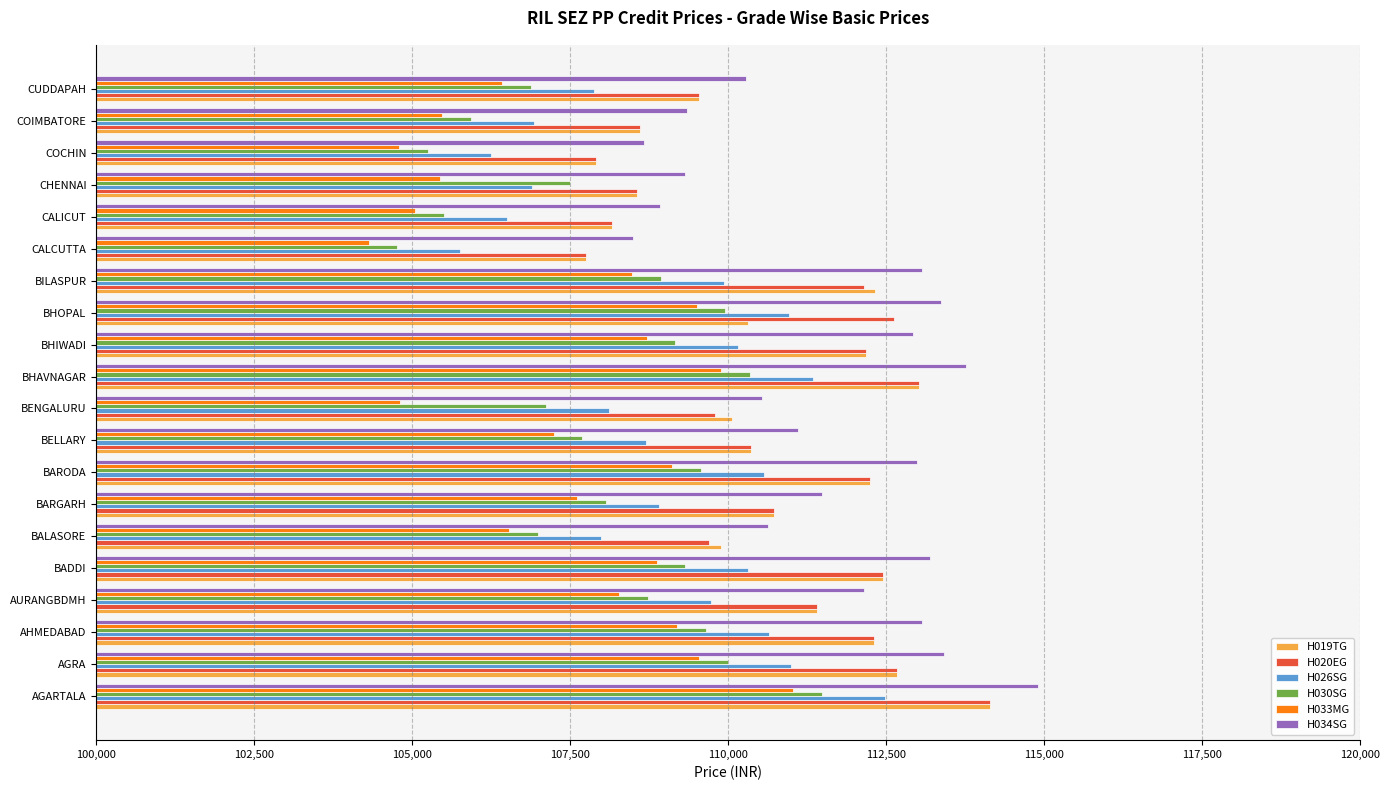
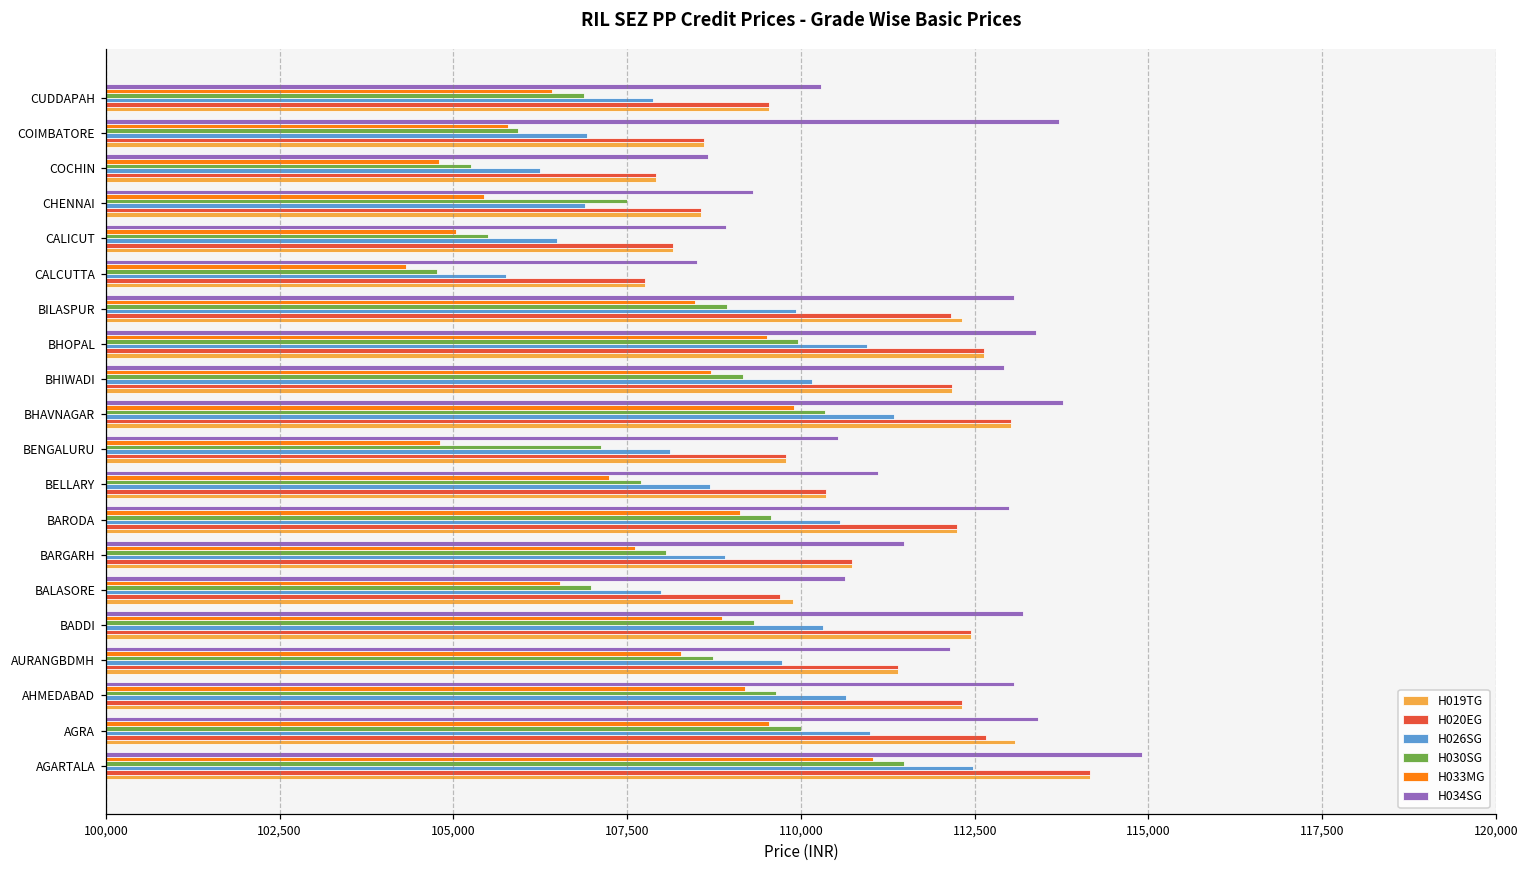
  {
    "H019TG": {
      "CUDDAPAH": "109,500",
      "COIMBATORE": "108,600",
      "COCHIN": "107,900",
      "CHENNAI": "108,600",
      "CALICUT": "108,200",
      "CALCUTTA": "107,800",
      "BILASPUR": "112,300",
-     "BHOPAL": "110,300",
+     "BHOPAL": "112,600",
      "BHIWADI": "112,200",
      "BHAVNAGAR": "113,000",
-     "BENGALURU": "110,100",
+     "BENGALURU": "109,800",
      "BELLARY": "110,400",
      "BARODA": "112,200",
      "BARGARH": "110,700",
      "BALASORE": "109,900",
      "BADDI": "112,500",
      "AURANGBDMH": "111,400",
      "AHMEDABAD": "112,300",
-     "AGRA": "112,700",
+     "AGRA": "113,100",
      "AGARTALA": "114,200"
    },
    "H020EG": {
      "CUDDAPAH": "109,500",
      "COIMBATORE": "108,600",
      "COCHIN": "107,900",
      "CHENNAI": "108,600",
      "CALICUT": "108,200",
      "CALCUTTA": "107,800",
      "BILASPUR": "112,200",
      "BHOPAL": "112,600",
      "BHIWADI": "112,200",
      "BHAVNAGAR": "113,000",
      "BENGALURU": "109,800",
      "BELLARY": "110,400",
      "BARODA": "112,200",
      "BARGARH": "110,700",
      "BALASORE": "109,700",
      "BADDI": "112,500",
      "AURANGBDMH": "111,400",
      "AHMEDABAD": "112,300",
      "AGRA": "112,700",
      "AGARTALA": "114,200"
    },
    "H026SG": {
      "CUDDAPAH": "107,900",
      "COIMBATORE": "106,900",
      "COCHIN": "106,200",
      "CHENNAI": "106,900",
      "CALICUT": "106,500",
      "CALCUTTA": "105,800",
      "BILASPUR": "109,900",
      "BHOPAL": "111,000",
      "BHIWADI": "110,200",
      "BHAVNAGAR": "111,300",
      "BENGALURU": "108,100",
      "BELLARY": "108,700",
      "BARODA": "110,600",
      "BARGARH": "108,900",
      "BALASORE": "108,000",
      "BADDI": "110,300",
      "AURANGBDMH": "109,700",
      "AHMEDABAD": "110,600",
      "AGRA": "111,000",
      "AGARTALA": "112,500"
    },
    "H030SG": {
      "CUDDAPAH": "106,900",
      "COIMBATORE": "105,900",
      "COCHIN": "105,200",
      "CHENNAI": "107,500",
      "CALICUT": "105,500",
      "CALCUTTA": "104,800",
      "BILASPUR": "108,900",
      "BHOPAL": "110,000",
      "BHIWADI": "109,200",
      "BHAVNAGAR": "110,300",
      "BENGALURU": "107,100",
      "BELLARY": "107,700",
      "BARODA": "109,600",
      "BARGARH": "108,100",
      "BALASORE": "107,000",
      "BADDI": "109,300",
      "AURANGBDMH": "108,700",
      "AHMEDABAD": "109,600",
      "AGRA": "110,000",
      "AGARTALA": "111,500"
    },
    "H033MG": {
      "CUDDAPAH": "106,400",
-     "COIMBATORE": "105,500",
+     "COIMBATORE": "105,800",
      "COCHIN": "104,800",
      "CHENNAI": "105,400",
      "CALICUT": "105,000",
      "CALCUTTA": "104,300",
      "BILASPUR": "108,500",
      "BHOPAL": "109,500",
      "BHIWADI": "108,700",
      "BHAVNAGAR": "109,900",
      "BENGALURU": "104,800",
      "BELLARY": "107,200",
      "BARODA": "109,100",
      "BARGARH": "107,600",
      "BALASORE": "106,500",
      "BADDI": "108,900",
      "AURANGBDMH": "108,300",
      "AHMEDABAD": "109,200",
      "AGRA": "109,500",
      "AGARTALA": "111,000"
    },
    "H034SG": {
      "CUDDAPAH": "110,300",
-     "COIMBATORE": "109,300",
+     "COIMBATORE": "113,700",
      "COCHIN": "108,700",
      "CHENNAI": "109,300",
      "CALICUT": "108,900",
      "CALCUTTA": "108,500",
      "BILASPUR": "113,100",
      "BHOPAL": "113,400",
      "BHIWADI": "112,900",
      "BHAVNAGAR": "113,800",
      "BENGALURU": "110,500",
      "BELLARY": "111,100",
      "BARODA": "113,000",
      "BARGARH": "111,500",
      "BALASORE": "110,600",
      "BADDI": "113,200",
      "AURANGBDMH": "112,100",
      "AHMEDABAD": "113,100",
      "AGRA": "113,400",
      "AGARTALA": "114,900"
    }
  }
